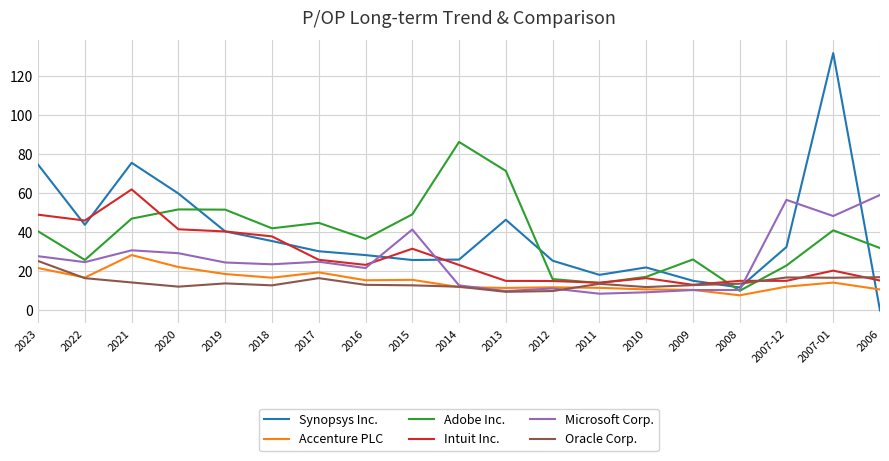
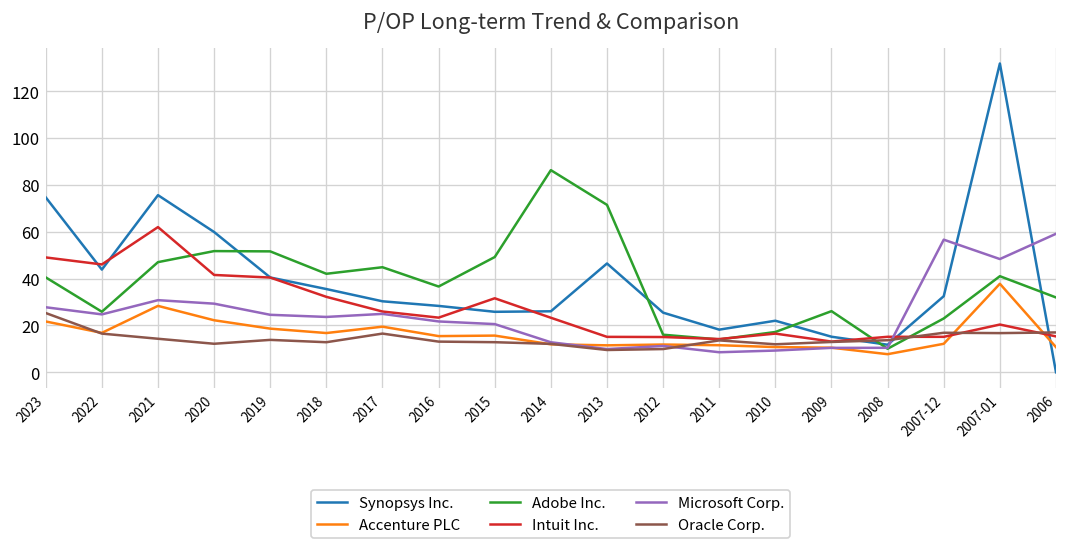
  {
    "Synopsys Inc.": {
      "2023": 75,
      "2022": 44,
      "2021": 76,
      "2020": 60,
      "2018": 36,
      "2017": 30,
      "2016": 28,
      "2015": 26,
      "2014": 26,
      "2013": 46,
      "2012": 25,
      "2011": 18,
      "2010": 22,
      "2009": 15,
      "2008": 12,
      "2007-12": 32,
      "2007-01": 132,
      "2006": 0
    },
    "Accenture PLC": {
      "2023": 22,
      "2021": 28,
      "2020": 22,
      "2019": 19,
      "2018": 17,
      "2017": 19,
      "2016": 15,
      "2015": 16,
      "2013": 12,
      "2011": 12,
      "2008": 8,
      "2007-12": 12,
-     "2007-01": 14,
+     "2007-01": 38,
      "2006": 11
    },
    "Adobe Inc.": {
      "2023": 41,
      "2021": 47,
      "2020": 52,
      "2019": 52,
      "2018": 42,
      "2017": 45,
      "2016": 37,
      "2015": 49,
      "2014": 86,
      "2013": 71,
      "2009": 26,
      "2007-12": 23,
      "2007-01": 41,
      "2006": 32
    },
    "Intuit Inc.": {
      "2023": 49,
      "2022": 46,
      "2021": 62,
      "2020": 42,
-     "2018": 38,
+     "2018": 32,
      "2016": 23,
      "2015": 32,
      "2014": 23,
      "2013": 15,
      "2008": 15,
      "2007-12": 15,
      "2007-01": 20,
      "2006": 15
    },
    "Microsoft Corp.": {
      "2023": 28,
      "2021": 31,
      "2020": 29,
      "2019": 25,
      "2018": 24,
      "2016": 22,
-     "2015": 41,
+     "2015": 21,
      "2011": 9,
      "2010": 9,
      "2007-12": 57,
      "2007-01": 48,
      "2006": 59
    },
    "Oracle Corp.": {
      "2023": 25,
      "2021": 14,
      "2020": 12,
      "2019": 14,
      "2018": 13,
      "2017": 17,
      "2016": 13,
      "2015": 13,
      "2012": 10,
      "2008": 14,
      "2007-12": 17,
      "2007-01": 17,
      "2006": 17
    }
  }
